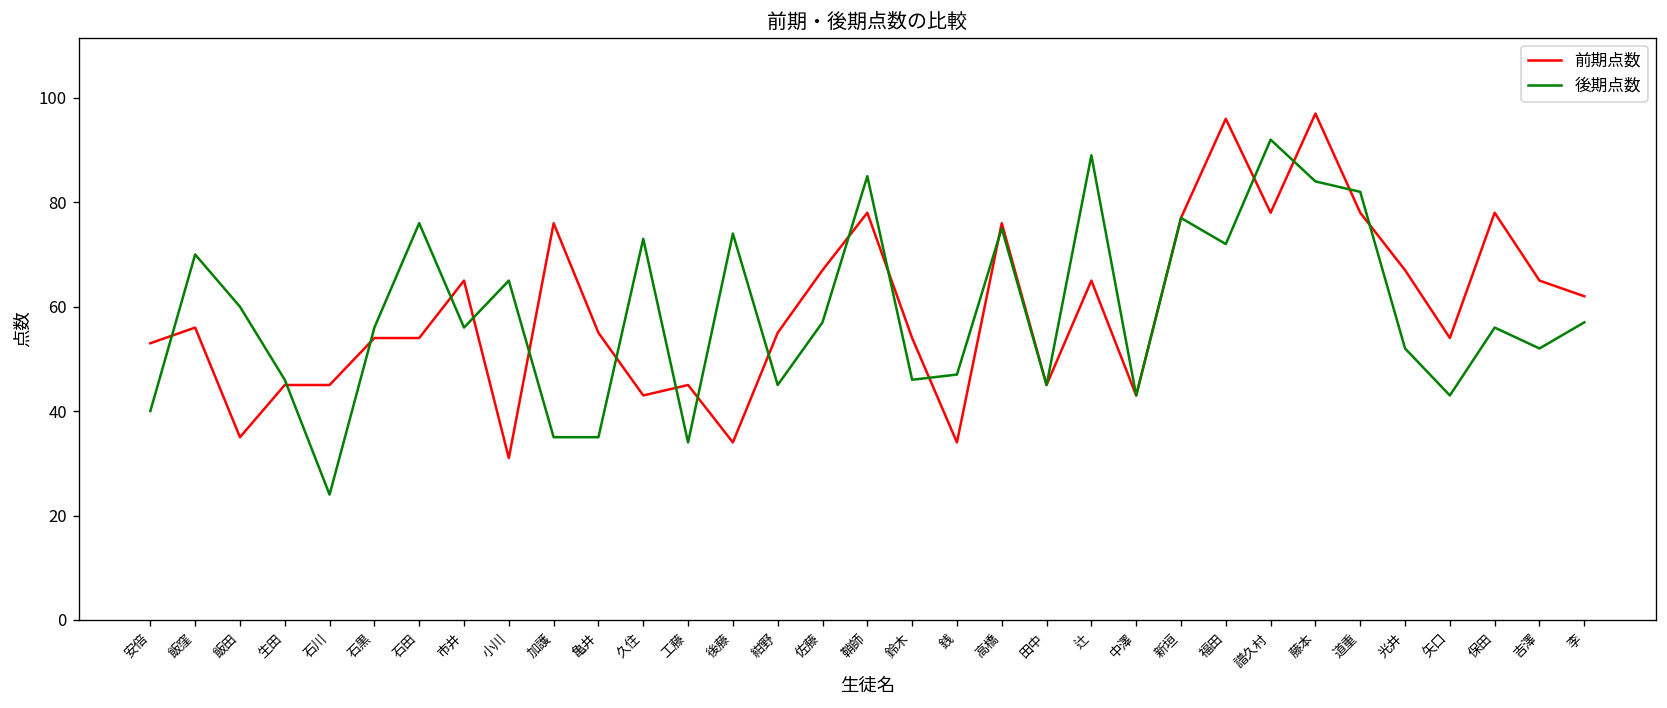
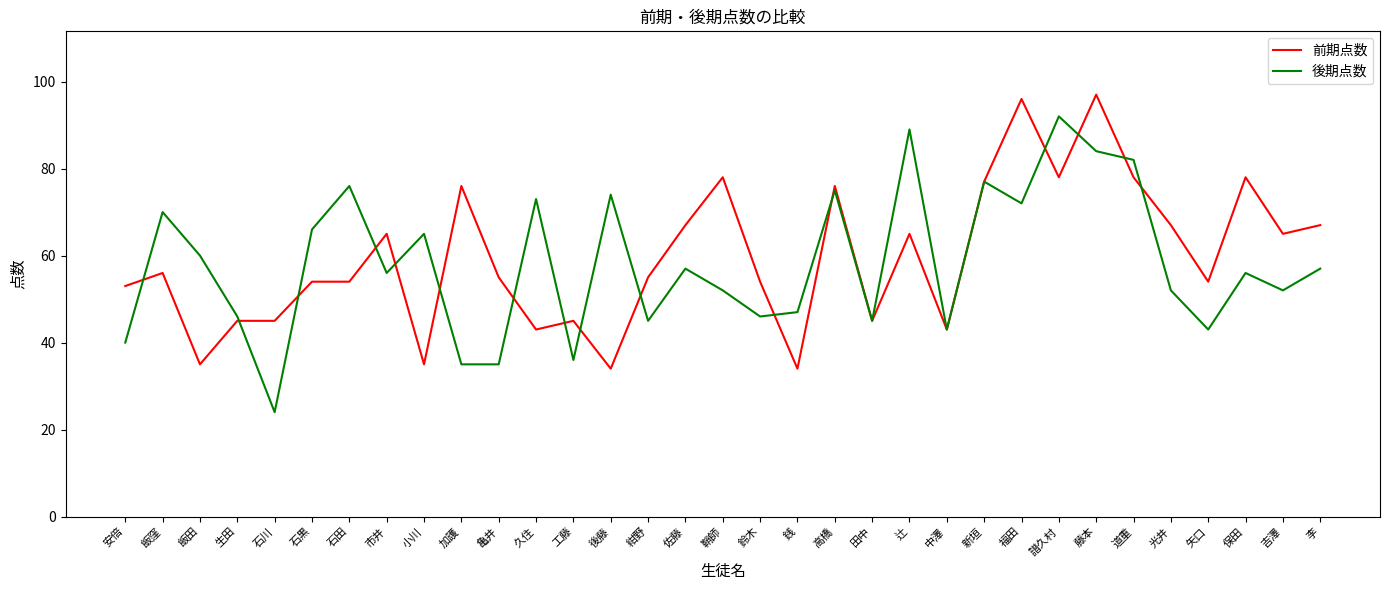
  {
    "前期点数": {
      "安倍": 53,
      "飯窪": 56,
      "飯田": 35,
      "生田": 45,
      "石川": 45,
      "石黒": 54,
      "石田": 54,
      "市井": 65,
-     "小川": 31,
+     "小川": 35,
      "加護": 76,
      "亀井": 55,
      "久住": 43,
      "工藤": 45,
      "後藤": 34,
      "紺野": 55,
      "佐藤": 67,
      "鞘師": 78,
      "鈴木": 54,
      "銭": 34,
      "高橋": 76,
      "辻": 65,
      "福田": 96,
      "譜久村": 78,
      "藤本": 97,
      "道重": 78,
      "光井": 67,
      "矢口": 54,
      "保田": 78,
      "吉澤": 65,
-     "李": 62
+     "李": 67
    },
    "後期点数": {
      "安倍": 40,
      "飯窪": 70,
      "飯田": 60,
      "生田": 46,
      "石川": 24,
-     "石黒": 56,
+     "石黒": 66,
      "石田": 76,
      "市井": 56,
      "小川": 65,
      "加護": 35,
      "亀井": 35,
      "久住": 73,
-     "工藤": 34,
+     "工藤": 36,
      "後藤": 74,
      "紺野": 45,
      "佐藤": 57,
-     "鞘師": 85,
+     "鞘師": 52,
      "鈴木": 46,
      "銭": 47,
      "高橋": 75,
      "辻": 89,
      "福田": 72,
      "譜久村": 92,
      "藤本": 84,
      "道重": 82,
      "光井": 52,
      "矢口": 43,
      "保田": 56,
      "吉澤": 52,
      "李": 57
    }
  }
